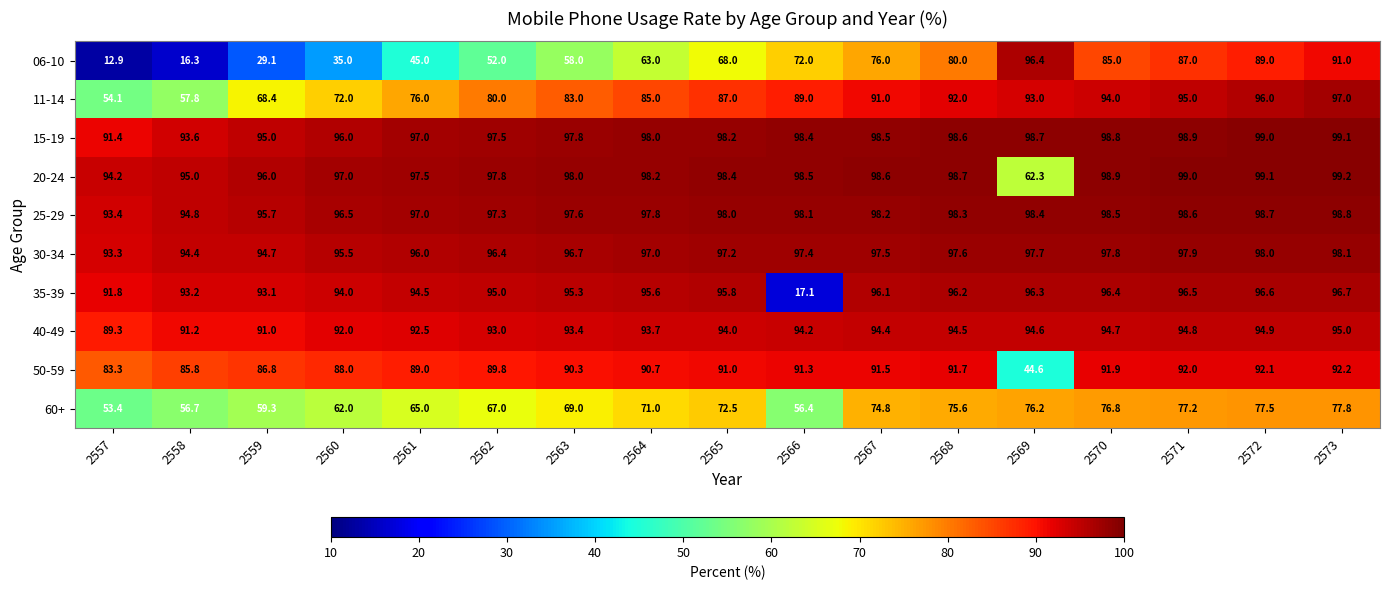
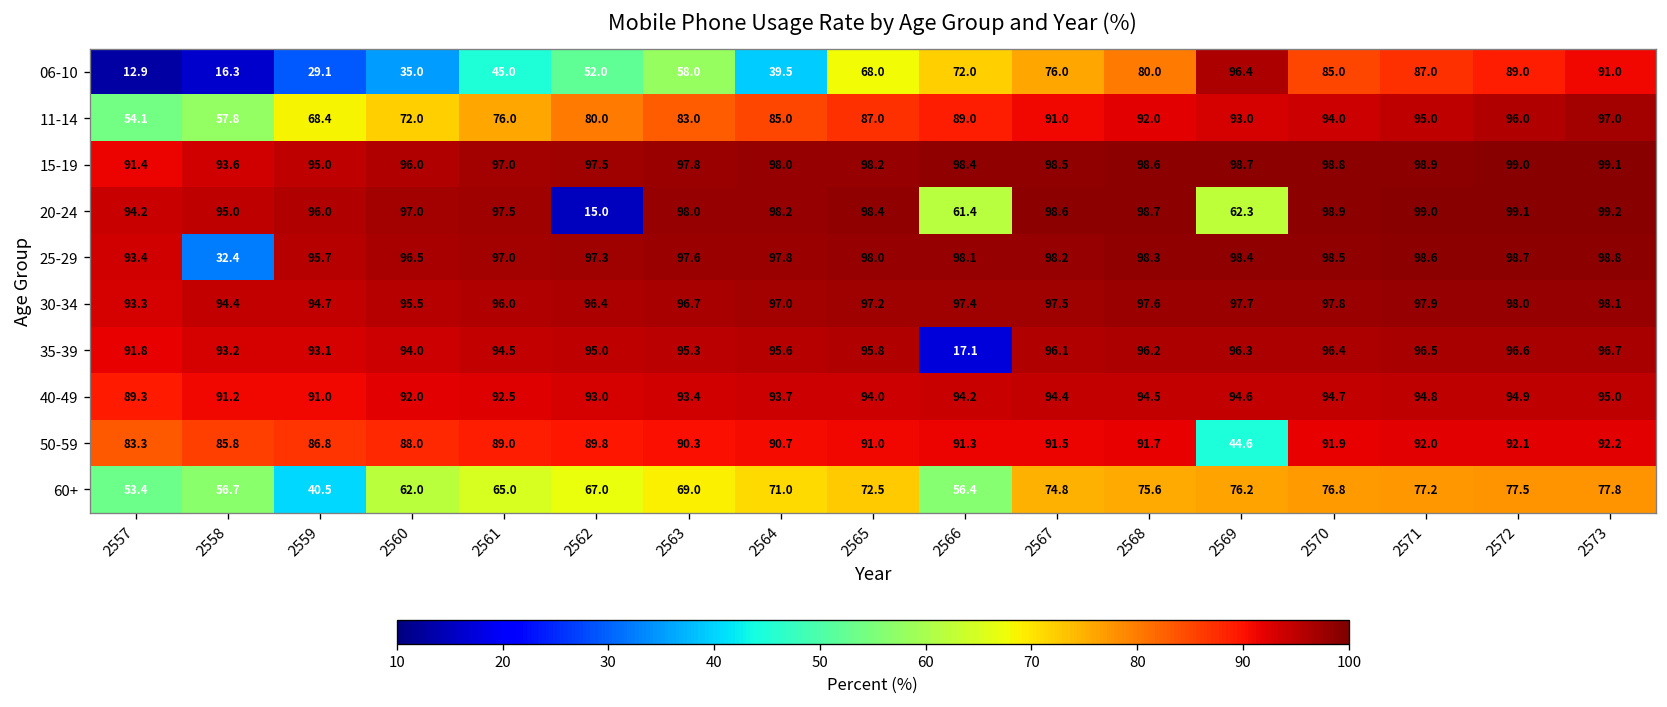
  {
    "06-10": {
      "2557": 12.9,
      "2558": 16.3,
      "2559": 29.1,
      "2560": 35.0,
      "2561": 45.0,
      "2562": 52.0,
      "2563": 58.0,
-     "2564": 63.0,
+     "2564": 39.5,
      "2565": 68.0,
      "2566": 72.0,
      "2567": 76.0,
      "2568": 80.0,
      "2569": 96.4,
      "2570": 85.0,
      "2571": 87.0,
      "2572": 89.0,
      "2573": 91.0
    },
    "11-14": {
      "2557": 54.1,
      "2558": 57.8,
      "2559": 68.4,
      "2560": 72.0,
      "2561": 76.0,
      "2562": 80.0,
      "2563": 83.0,
      "2564": 85.0,
      "2565": 87.0,
      "2566": 89.0,
      "2567": 91.0,
      "2568": 92.0,
      "2569": 93.0,
      "2570": 94.0,
      "2571": 95.0,
      "2572": 96.0,
      "2573": 97.0
    },
    "15-19": {
      "2557": 91.4,
      "2558": 93.6,
      "2559": 95.0,
      "2560": 96.0,
      "2561": 97.0,
      "2562": 97.5,
      "2563": 97.8,
      "2564": 98.0,
      "2565": 98.2,
      "2566": 98.4,
      "2567": 98.5,
      "2568": 98.6,
      "2569": 98.7,
      "2570": 98.8,
      "2571": 98.9,
      "2572": 99.0,
      "2573": 99.1
    },
    "20-24": {
      "2557": 94.2,
      "2558": 95.0,
      "2559": 96.0,
      "2560": 97.0,
      "2561": 97.5,
-     "2562": 97.8,
+     "2562": 15.0,
      "2563": 98.0,
      "2564": 98.2,
      "2565": 98.4,
-     "2566": 98.5,
+     "2566": 61.4,
      "2567": 98.6,
      "2568": 98.7,
      "2569": 62.3,
      "2570": 98.9,
      "2571": 99.0,
      "2572": 99.1,
      "2573": 99.2
    },
    "25-29": {
      "2557": 93.4,
-     "2558": 94.8,
+     "2558": 32.4,
      "2559": 95.7,
      "2560": 96.5,
      "2561": 97.0,
      "2562": 97.3,
      "2563": 97.6,
      "2564": 97.8,
      "2565": 98.0,
      "2566": 98.1,
      "2567": 98.2,
      "2568": 98.3,
      "2569": 98.4,
      "2570": 98.5,
      "2571": 98.6,
      "2572": 98.7,
      "2573": 98.8
    },
    "30-34": {
      "2557": 93.3,
      "2558": 94.4,
      "2559": 94.7,
      "2560": 95.5,
      "2561": 96.0,
      "2562": 96.4,
      "2563": 96.7,
      "2564": 97.0,
      "2565": 97.2,
      "2566": 97.4,
      "2567": 97.5,
      "2568": 97.6,
      "2569": 97.7,
      "2570": 97.8,
      "2571": 97.9,
      "2572": 98.0,
      "2573": 98.1
    },
    "35-39": {
      "2557": 91.8,
      "2558": 93.2,
      "2559": 93.1,
      "2560": 94.0,
      "2561": 94.5,
      "2562": 95.0,
      "2563": 95.3,
      "2564": 95.6,
      "2565": 95.8,
      "2566": 17.1,
      "2567": 96.1,
      "2568": 96.2,
      "2569": 96.3,
      "2570": 96.4,
      "2571": 96.5,
      "2572": 96.6,
      "2573": 96.7
    },
    "40-49": {
      "2557": 89.3,
      "2558": 91.2,
      "2559": 91.0,
      "2560": 92.0,
      "2561": 92.5,
      "2562": 93.0,
      "2563": 93.4,
      "2564": 93.7,
      "2565": 94.0,
      "2566": 94.2,
      "2567": 94.4,
      "2568": 94.5,
      "2569": 94.6,
      "2570": 94.7,
      "2571": 94.8,
      "2572": 94.9,
      "2573": 95.0
    },
    "50-59": {
      "2557": 83.3,
      "2558": 85.8,
      "2559": 86.8,
      "2560": 88.0,
      "2561": 89.0,
      "2562": 89.8,
      "2563": 90.3,
      "2564": 90.7,
      "2565": 91.0,
      "2566": 91.3,
      "2567": 91.5,
      "2568": 91.7,
      "2569": 44.6,
      "2570": 91.9,
      "2571": 92.0,
      "2572": 92.1,
      "2573": 92.2
    },
    "60+": {
      "2557": 53.4,
      "2558": 56.7,
-     "2559": 59.3,
+     "2559": 40.5,
      "2560": 62.0,
      "2561": 65.0,
      "2562": 67.0,
      "2563": 69.0,
      "2564": 71.0,
      "2565": 72.5,
      "2566": 56.4,
      "2567": 74.8,
      "2568": 75.6,
      "2569": 76.2,
      "2570": 76.8,
      "2571": 77.2,
      "2572": 77.5,
      "2573": 77.8
    }
  }
